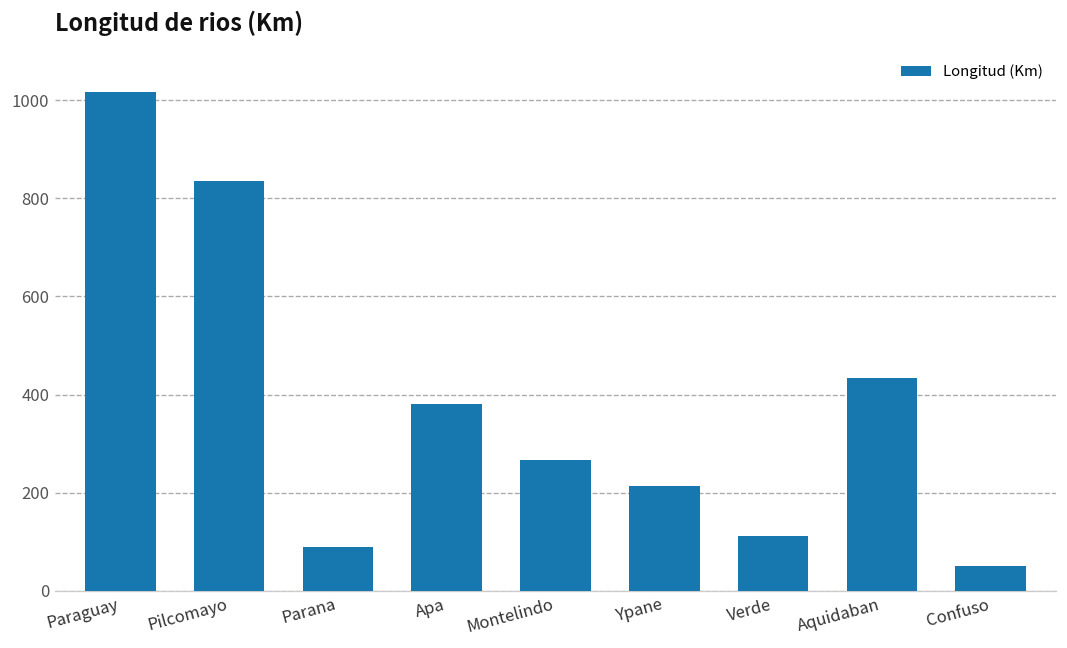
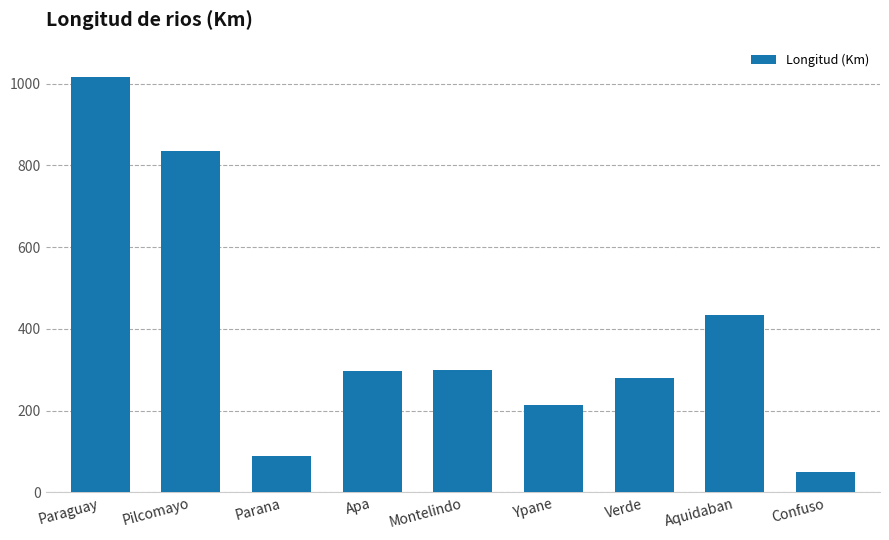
  {
    "Paraguay": 1020,
    "Pilcomayo": 840,
    "Parana": 90,
-   "Apa": 380,
-   "Montelindo": 270,
+   "Apa": 300,
+   "Montelindo": 300,
    "Ypane": 210,
-   "Verde": 110,
+   "Verde": 280,
    "Aquidaban": 430,
    "Confuso": 50
  }
